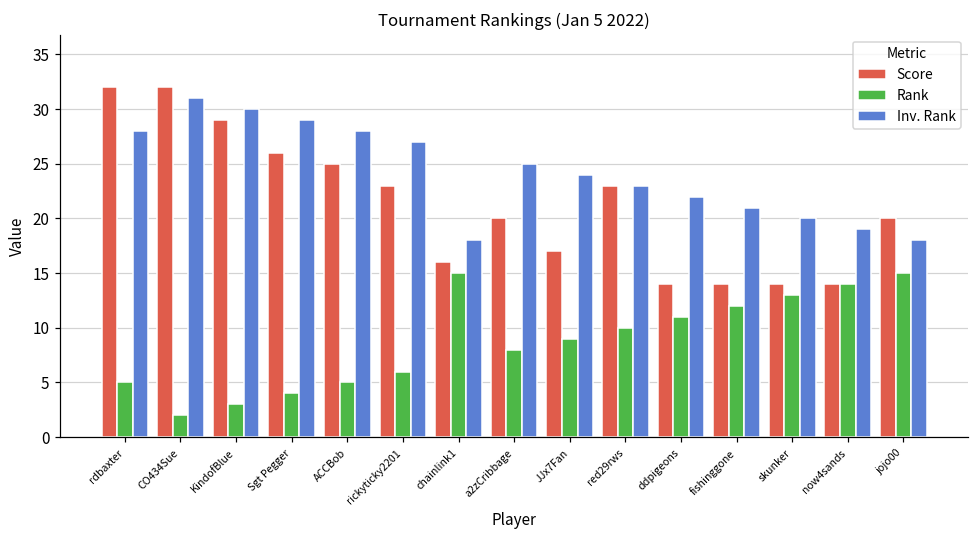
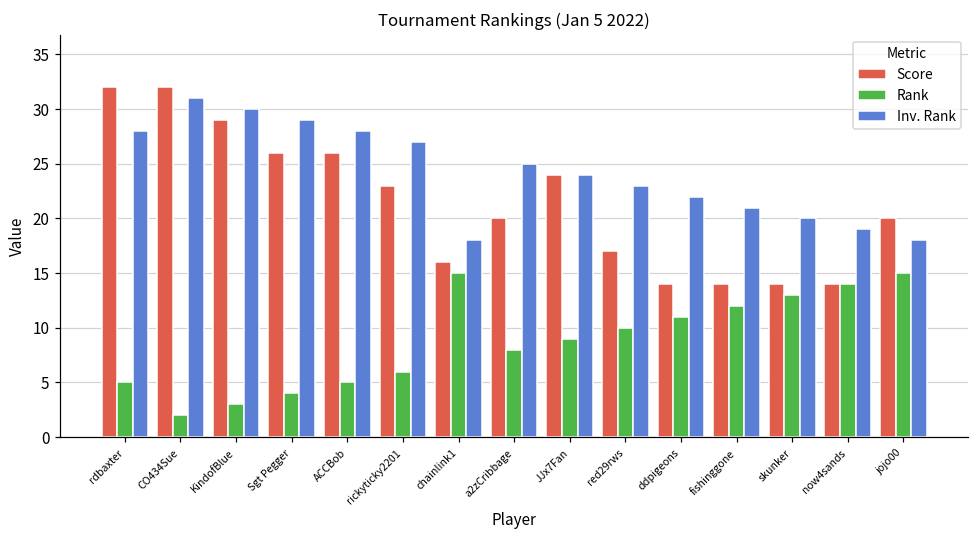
  {
    "Score": {
      "rdbaxter": 32,
      "CO434Sue": 32,
      "KindofBlue": 29,
      "Sgt Pegger": 26,
-     "ACCBob": 25,
+     "ACCBob": 26,
      "rickyticky2201": 23,
      "chainlink1": 16,
      "a2zCribbage": 20,
-     "JJx7Fan": 17,
-     "red29rws": 23,
+     "JJx7Fan": 24,
+     "red29rws": 17,
      "ddpigeons": 14,
      "fishinggone": 14,
      "skunker": 14,
      "now4sands": 14,
      "jojo00": 20
    },
    "Rank": {
      "rdbaxter": 5,
      "CO434Sue": 2,
      "KindofBlue": 3,
      "Sgt Pegger": 4,
      "ACCBob": 5,
      "rickyticky2201": 6,
      "chainlink1": 15,
      "a2zCribbage": 8,
      "JJx7Fan": 9,
      "red29rws": 10,
      "ddpigeons": 11,
      "fishinggone": 12,
      "skunker": 13,
      "now4sands": 14,
      "jojo00": 15
    },
    "Inv. Rank": {
      "rdbaxter": 28,
      "CO434Sue": 31,
      "KindofBlue": 30,
      "Sgt Pegger": 29,
      "ACCBob": 28,
      "rickyticky2201": 27,
      "chainlink1": 18,
      "a2zCribbage": 25,
      "JJx7Fan": 24,
      "red29rws": 23,
      "ddpigeons": 22,
      "fishinggone": 21,
      "skunker": 20,
      "now4sands": 19,
      "jojo00": 18
    }
  }
